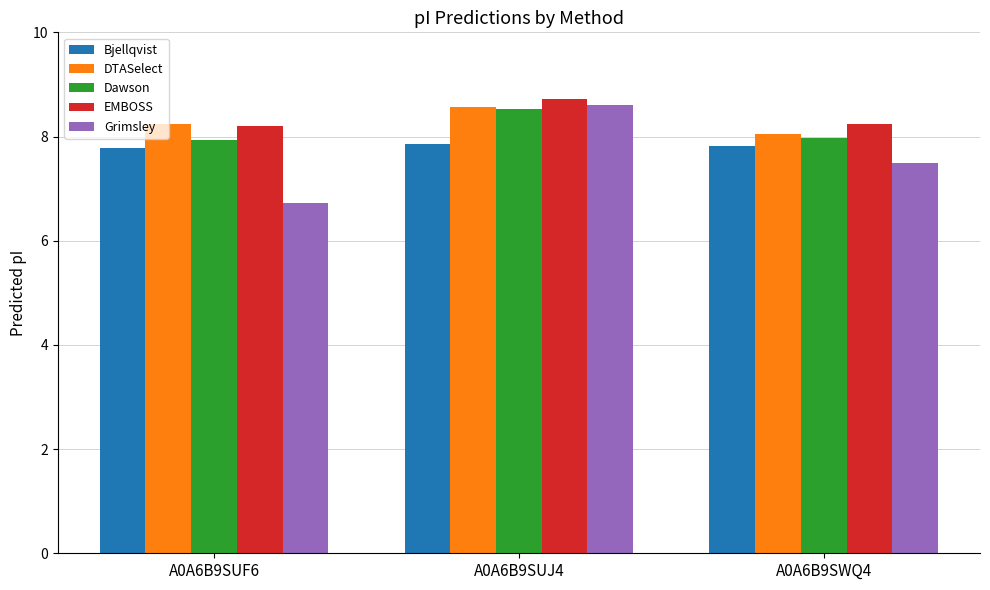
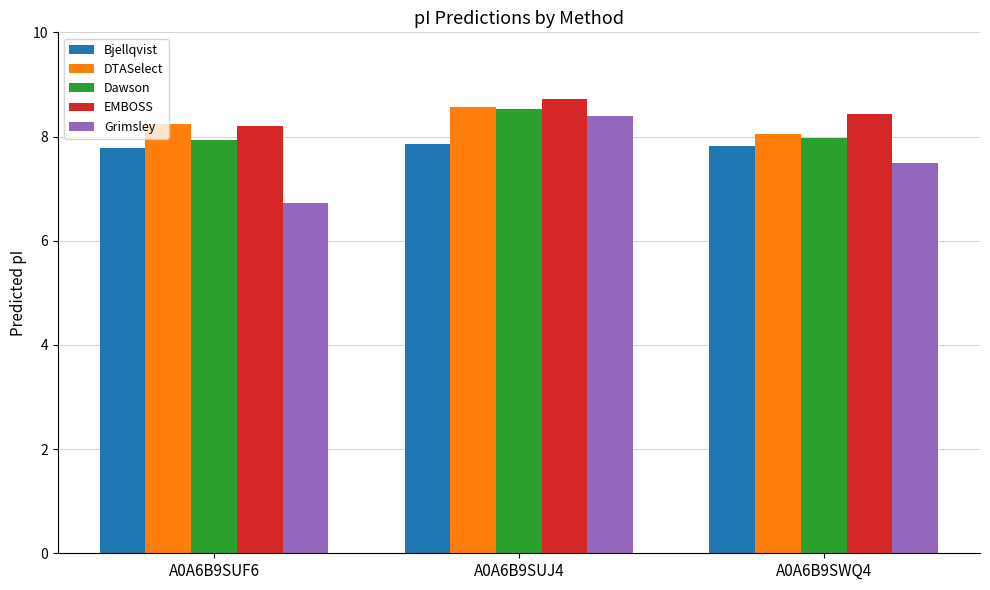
  {
    "Bjellqvist": {
      "A0A6B9SUF6": 7.8,
      "A0A6B9SUJ4": 7.8,
      "A0A6B9SWQ4": 7.8
    },
    "DTASelect": {
      "A0A6B9SUJ4": 8.6,
      "A0A6B9SWQ4": 8.0
    },
    "Dawson": {
      "A0A6B9SUF6": 7.9,
      "A0A6B9SUJ4": 8.5,
      "A0A6B9SWQ4": 8.0
    },
    "EMBOSS": {
      "A0A6B9SUF6": 8.2,
      "A0A6B9SUJ4": 8.7,
-     "A0A6B9SWQ4": 8.2
+     "A0A6B9SWQ4": 8.4
    },
    "Grimsley": {
      "A0A6B9SUF6": 6.7,
-     "A0A6B9SUJ4": 8.6,
+     "A0A6B9SUJ4": 8.4,
      "A0A6B9SWQ4": 7.5
    }
  }
